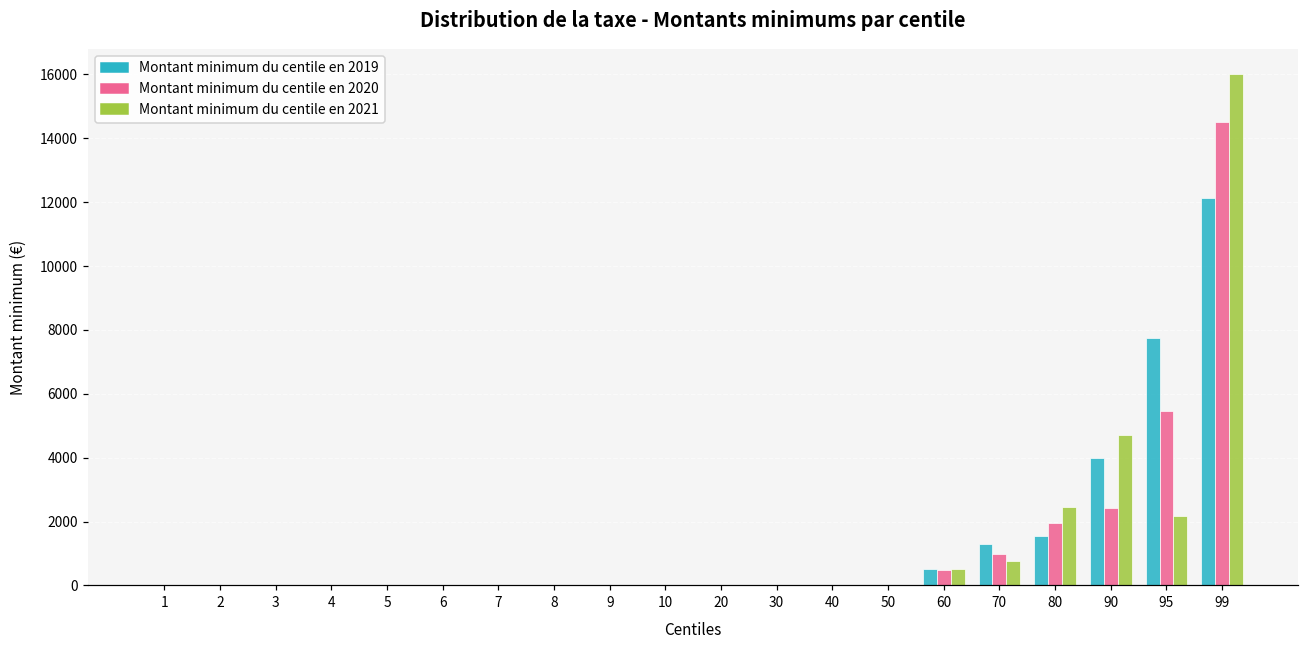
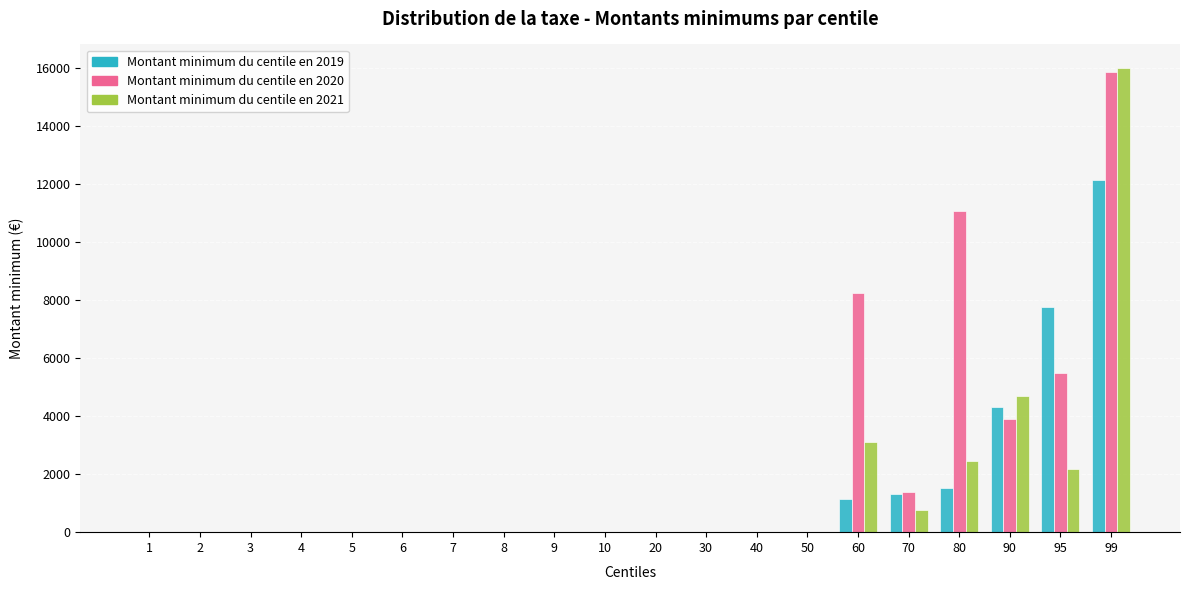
  {
    "Montant minimum du centile en 2019": {
      "1": 0,
      "2": 0,
      "3": 0,
      "4": 0,
      "5": 0,
      "6": 0,
      "7": 0,
      "8": 0,
      "9": 0,
      "10": 0,
      "20": 0,
      "30": 0,
      "40": 0,
      "50": 0,
-     "60": 500,
+     "60": 1200,
      "70": 1300,
      "80": 1500,
-     "90": 4000,
+     "90": 4300,
      "95": 7800,
      "99": 12100
    },
    "Montant minimum du centile en 2020": {
      "1": 0,
      "2": 0,
      "3": 0,
      "4": 0,
      "5": 0,
      "6": 0,
      "7": 0,
      "8": 0,
      "9": 0,
      "10": 0,
      "20": 0,
      "30": 0,
      "40": 0,
      "50": 0,
-     "60": 500,
-     "70": 1000,
-     "80": 2000,
-     "90": 2400,
+     "60": 8200,
+     "70": 1400,
+     "80": 11100,
+     "90": 3900,
      "95": 5500,
-     "99": 14500
+     "99": 15900
    },
    "Montant minimum du centile en 2021": {
      "1": 0,
      "2": 0,
      "3": 0,
      "4": 0,
      "5": 0,
      "6": 0,
      "7": 0,
      "8": 0,
      "9": 0,
      "10": 0,
      "20": 0,
      "30": 0,
      "40": 0,
      "50": 0,
-     "60": 500,
+     "60": 3100,
      "70": 800,
      "80": 2500,
      "90": 4700,
      "95": 2200,
      "99": 16000
    }
  }
